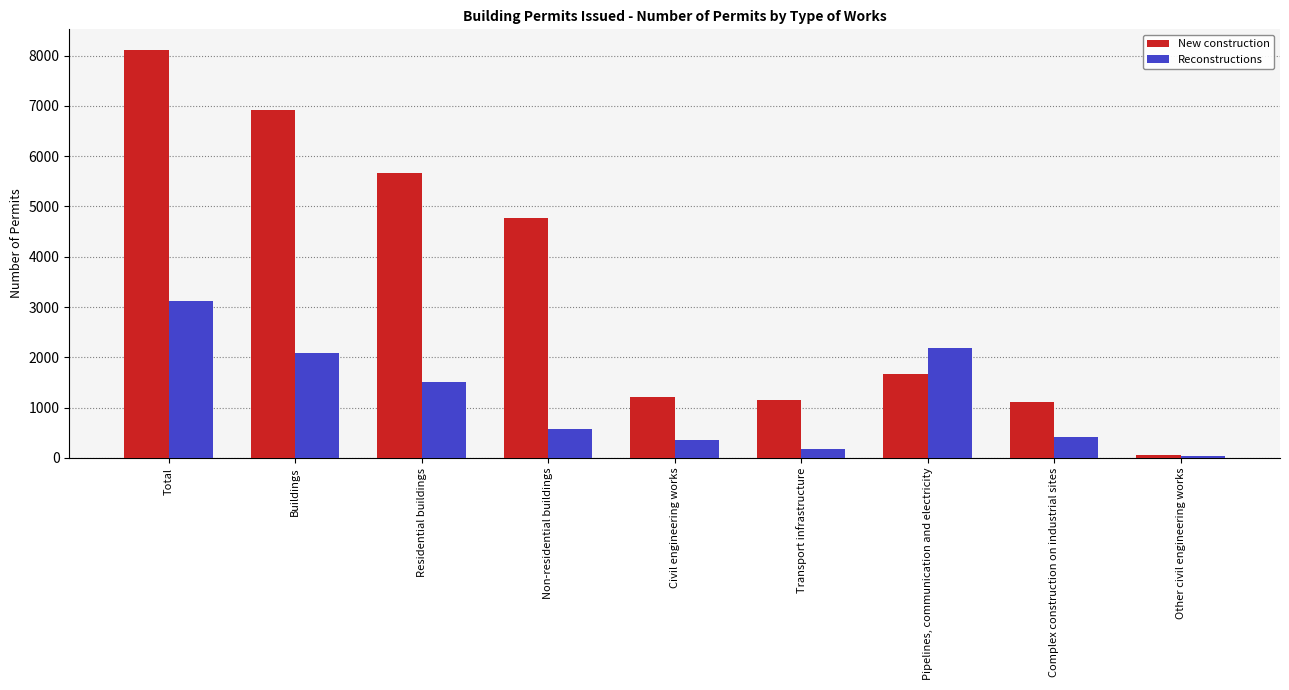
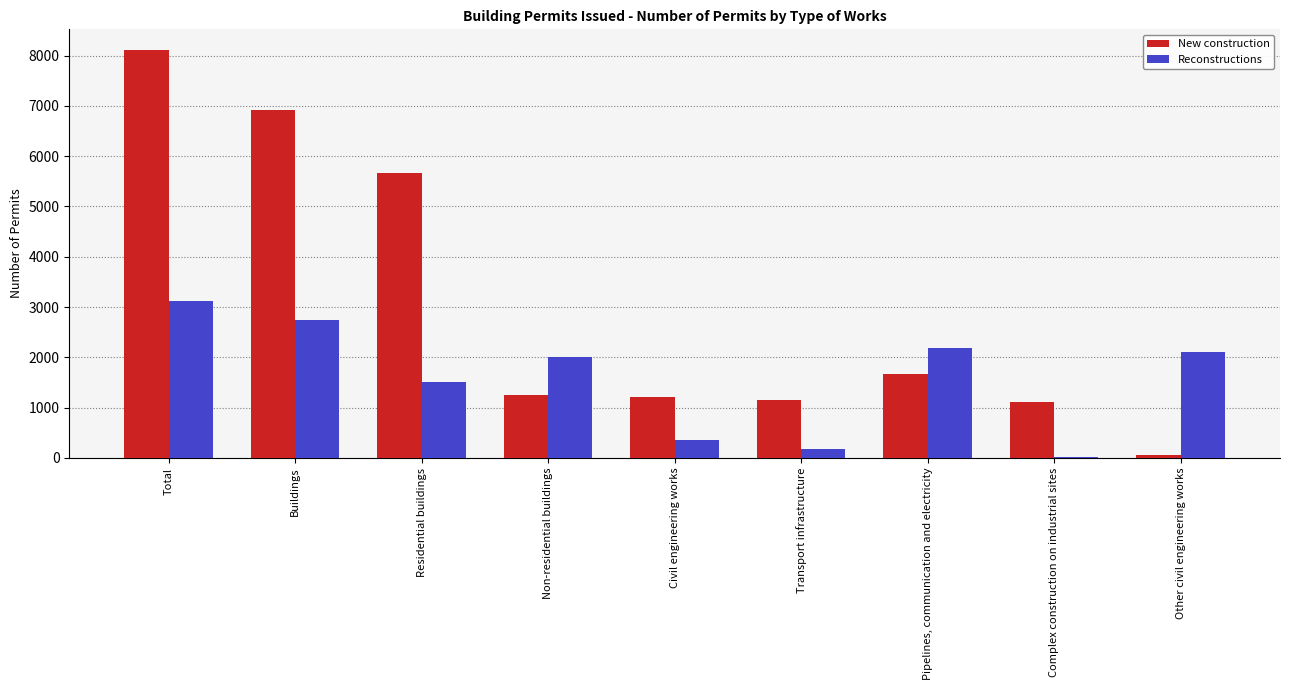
  {
    "New construction": {
      "Total": 8100,
      "Buildings": 6900,
      "Residential buildings": 5700,
-     "Non-residential buildings": 4800,
+     "Non-residential buildings": 1200,
      "Civil engineering works": 1200,
      "Transport infrastructure": 1100,
      "Pipelines, communication and electricity": 1700,
      "Complex construction on industrial sites": 1100,
      "Other civil engineering works": 100
    },
    "Reconstructions": {
      "Total": 3100,
-     "Buildings": 2100,
+     "Buildings": 2800,
      "Residential buildings": 1500,
-     "Non-residential buildings": 600,
+     "Non-residential buildings": 2000,
      "Civil engineering works": 400,
      "Transport infrastructure": 200,
      "Pipelines, communication and electricity": 2200,
-     "Complex construction on industrial sites": 400,
-     "Other civil engineering works": 0
+     "Complex construction on industrial sites": 0,
+     "Other civil engineering works": 2100
    }
  }
